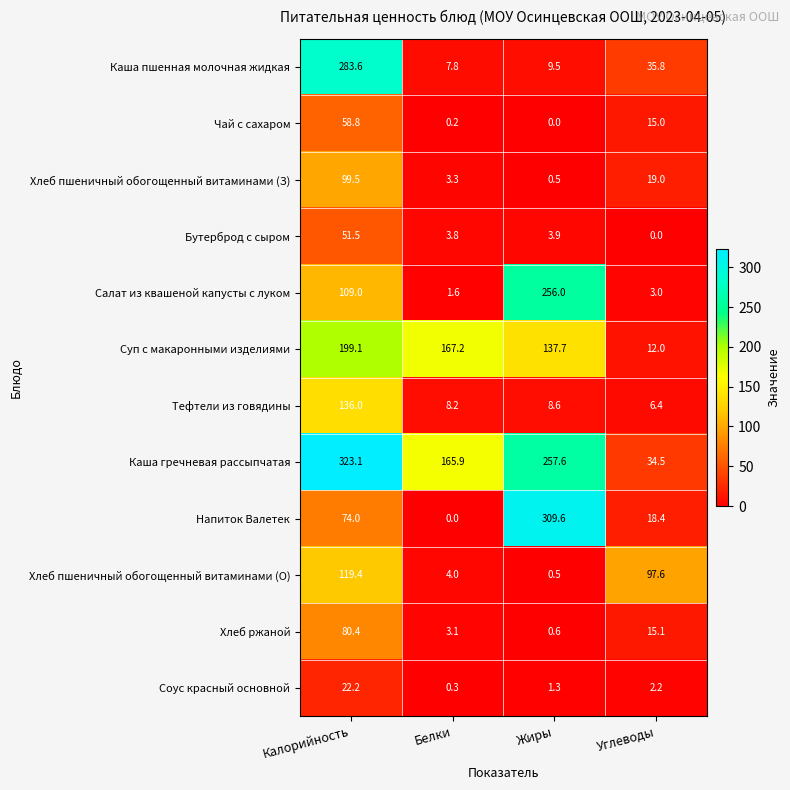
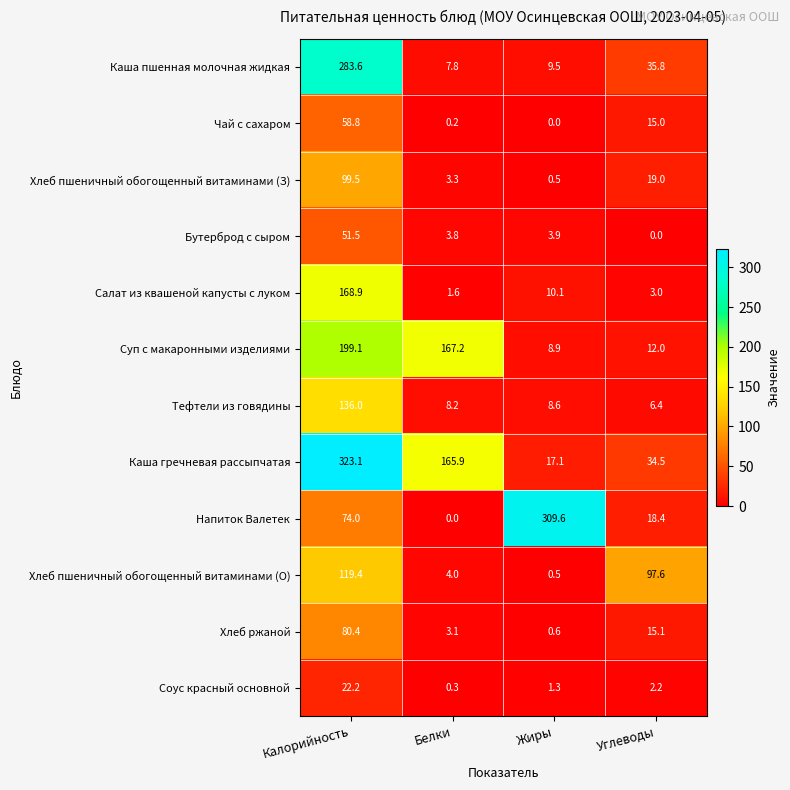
  {
    "Каша пшенная молочная жидкая": {
      "Калорийность": 283.6,
      "Белки": 7.8,
      "Жиры": 9.5,
      "Углеводы": 35.8
    },
    "Чай с сахаром": {
      "Калорийность": 58.8,
      "Белки": 0.2,
      "Жиры": 0.0,
      "Углеводы": 15.0
    },
    "Хлеб пшеничный обогощенный витаминами (З)": {
      "Калорийность": 99.5,
      "Белки": 3.3,
      "Жиры": 0.5,
      "Углеводы": 19.0
    },
    "Бутерброд с сыром": {
      "Калорийность": 51.5,
      "Белки": 3.8,
      "Жиры": 3.9,
      "Углеводы": 0.0
    },
    "Салат из квашеной капусты с луком": {
-     "Калорийность": 109.0,
+     "Калорийность": 168.9,
      "Белки": 1.6,
-     "Жиры": 256.0,
+     "Жиры": 10.1,
      "Углеводы": 3.0
    },
    "Суп с макаронными изделиями": {
      "Калорийность": 199.1,
      "Белки": 167.2,
-     "Жиры": 137.7,
+     "Жиры": 8.9,
      "Углеводы": 12.0
    },
    "Тефтели из говядины": {
      "Калорийность": 136.0,
      "Белки": 8.2,
      "Жиры": 8.6,
      "Углеводы": 6.4
    },
    "Каша гречневая рассыпчатая": {
      "Калорийность": 323.1,
      "Белки": 165.9,
-     "Жиры": 257.6,
+     "Жиры": 17.1,
      "Углеводы": 34.5
    },
    "Напиток Валетек": {
      "Калорийность": 74.0,
      "Белки": 0.0,
      "Жиры": 309.6,
      "Углеводы": 18.4
    },
    "Хлеб пшеничный обогощенный витаминами (О)": {
      "Калорийность": 119.4,
      "Белки": 4.0,
      "Жиры": 0.5,
      "Углеводы": 97.6
    },
    "Хлеб ржаной": {
      "Калорийность": 80.4,
      "Белки": 3.1,
      "Жиры": 0.6,
      "Углеводы": 15.1
    },
    "Соус красный основной": {
      "Калорийность": 22.2,
      "Белки": 0.3,
      "Жиры": 1.3,
      "Углеводы": 2.2
    }
  }
